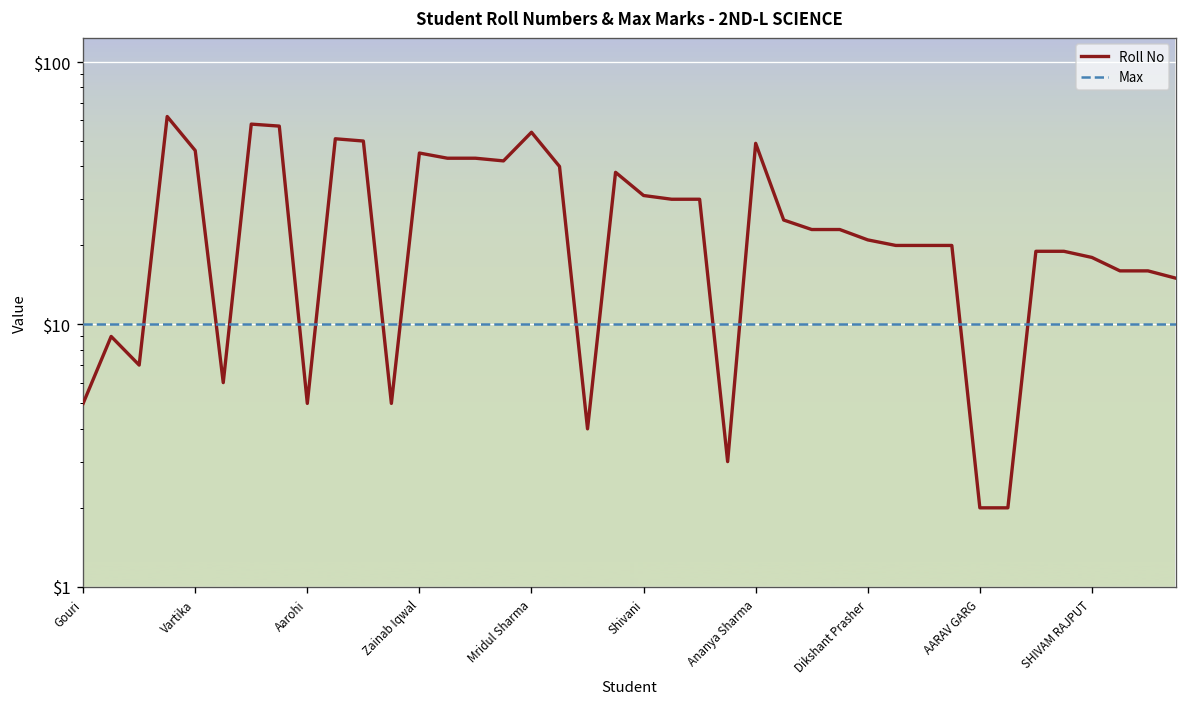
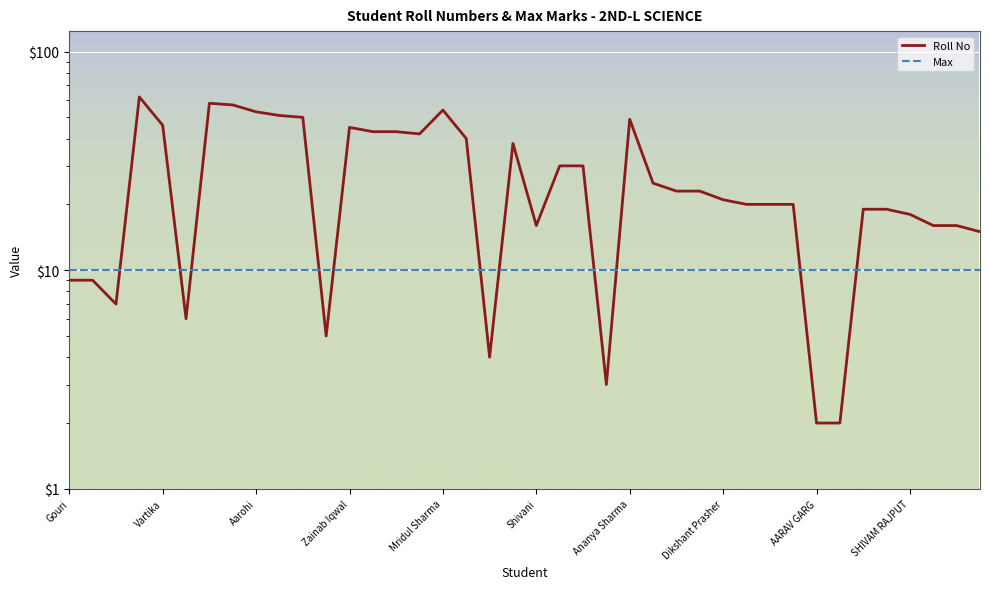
  {
    "Roll No": {
-     "Gouri": "$5",
+     "Gouri": "$9",
      "Vartika": "$46",
-     "Aarohi": "$5",
+     "Aarohi": "$53",
      "Zainab Iqwal": "$45",
      "Mridul Sharma": "$54",
-     "Shivani": "$31",
+     "Shivani": "$16",
      "Ananya Sharma": "$49",
      "Dikshant Prasher": "$21",
      "AARAV GARG": "$2",
      "SHIVAM RAJPUT": "$18"
    },
    "Max": {
      "Gouri": "$10",
      "Vartika": "$10",
      "Aarohi": "$10",
      "Zainab Iqwal": "$10",
      "Mridul Sharma": "$10",
      "Shivani": "$10",
      "Ananya Sharma": "$10",
      "Dikshant Prasher": "$10",
      "AARAV GARG": "$10",
      "SHIVAM RAJPUT": "$10"
    }
  }
